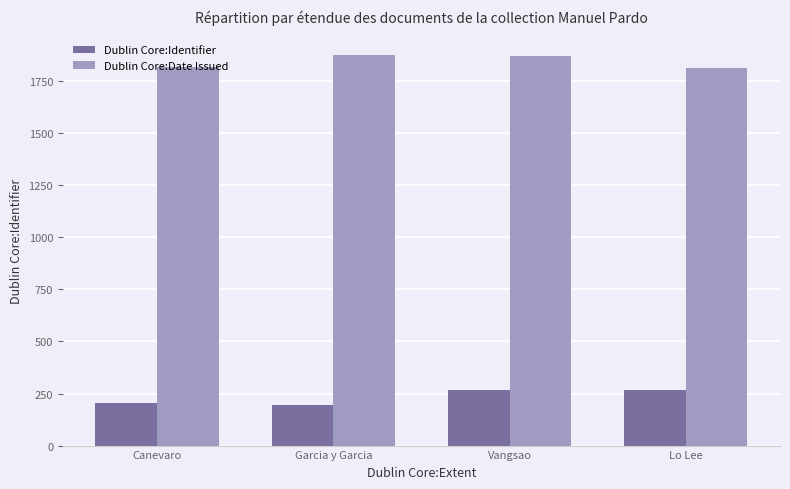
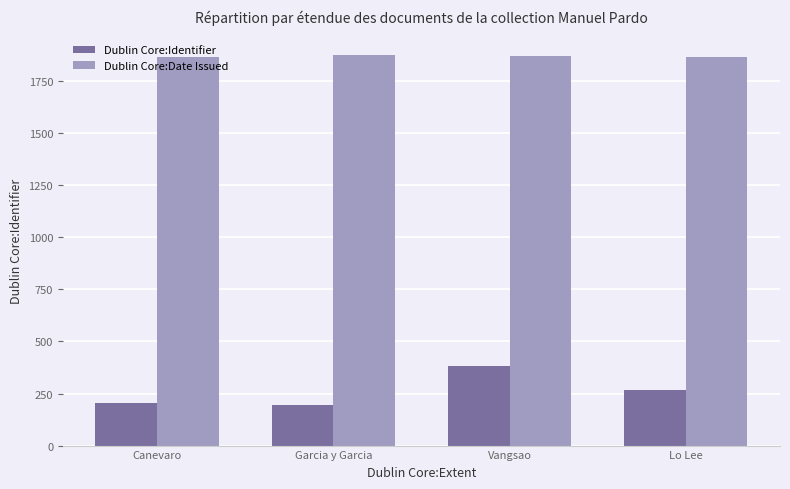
  {
    "Dublin Core:Identifier": {
      "Canevaro": 210,
      "Garcia y Garcia": 200,
-     "Vangsao": 270,
+     "Vangsao": 380,
      "Lo Lee": 270
    },
    "Dublin Core:Date Issued": {
-     "Canevaro": 1820,
+     "Canevaro": 1860,
      "Garcia y Garcia": 1880,
      "Vangsao": 1870,
-     "Lo Lee": 1810
+     "Lo Lee": 1870
    }
  }
